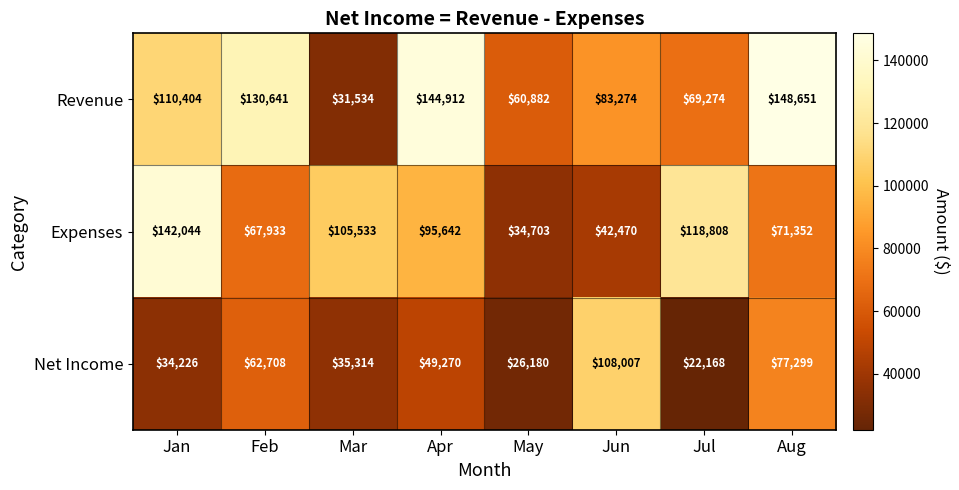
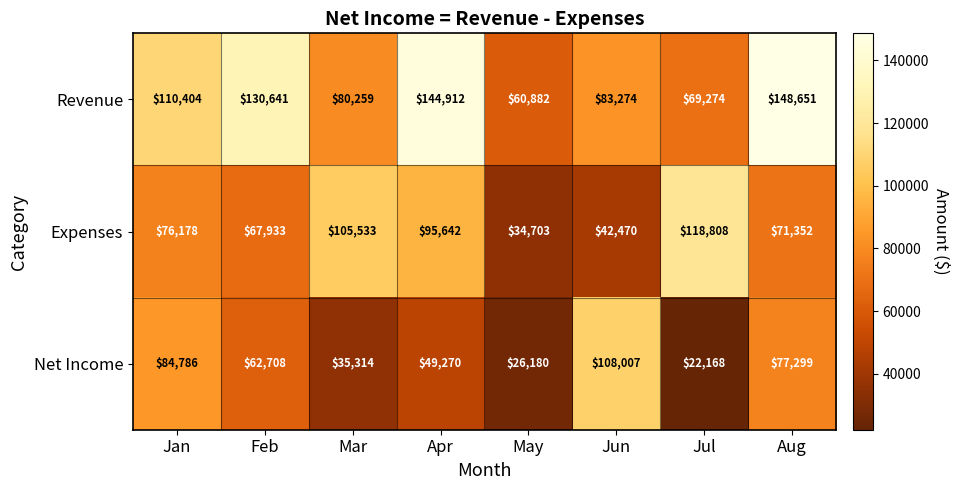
  {
    "Revenue": {
      "Jan": "$110,404",
      "Feb": "$130,641",
-     "Mar": "$31,534",
+     "Mar": "$80,259",
      "Apr": "$144,912",
      "May": "$60,882",
      "Jun": "$83,274",
      "Jul": "$69,274",
      "Aug": "$148,651"
    },
    "Expenses": {
-     "Jan": "$142,044",
+     "Jan": "$76,178",
      "Feb": "$67,933",
      "Mar": "$105,533",
      "Apr": "$95,642",
      "May": "$34,703",
      "Jun": "$42,470",
      "Jul": "$118,808",
      "Aug": "$71,352"
    },
    "Net Income": {
-     "Jan": "$34,226",
+     "Jan": "$84,786",
      "Feb": "$62,708",
      "Mar": "$35,314",
      "Apr": "$49,270",
      "May": "$26,180",
      "Jun": "$108,007",
      "Jul": "$22,168",
      "Aug": "$77,299"
    }
  }
